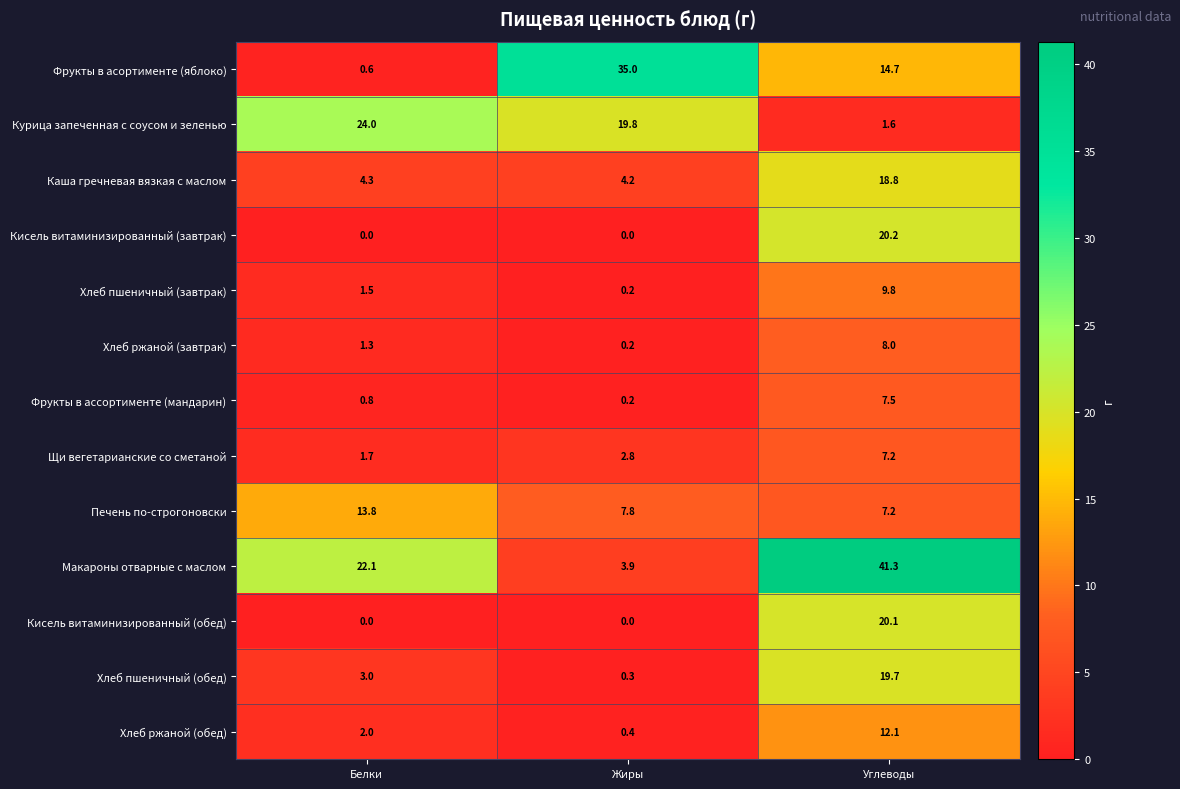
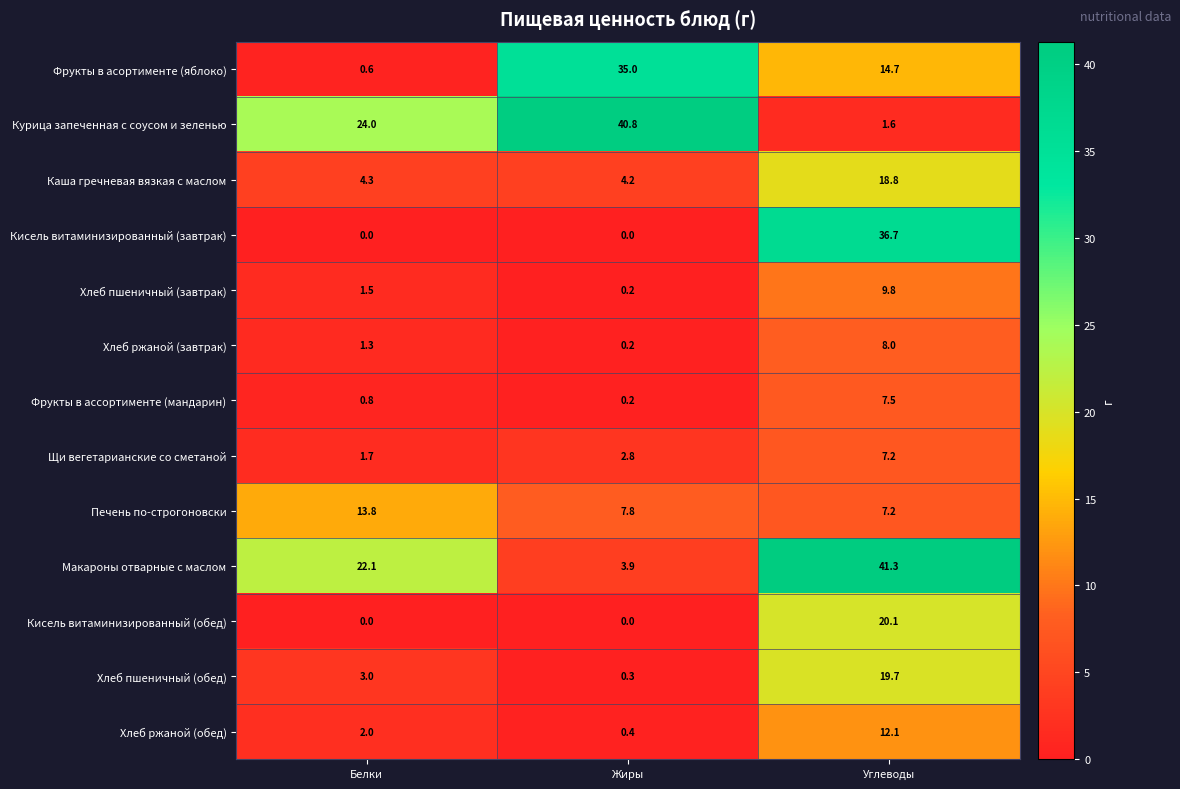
  {
    "Фрукты в асортименте (яблоко)": {
      "Белки": 0.6,
      "Жиры": 35.0,
      "Углеводы": 14.7
    },
    "Курица запеченная с соусом и зеленью": {
      "Белки": 24.0,
-     "Жиры": 19.8,
+     "Жиры": 40.8,
      "Углеводы": 1.6
    },
    "Каша гречневая вязкая с маслом": {
      "Белки": 4.3,
      "Жиры": 4.2,
      "Углеводы": 18.8
    },
    "Кисель витаминизированный (завтрак)": {
      "Белки": 0.0,
      "Жиры": 0.0,
-     "Углеводы": 20.2
+     "Углеводы": 36.7
    },
    "Хлеб пшеничный (завтрак)": {
      "Белки": 1.5,
      "Жиры": 0.2,
      "Углеводы": 9.8
    },
    "Хлеб ржаной (завтрак)": {
      "Белки": 1.3,
      "Жиры": 0.2,
      "Углеводы": 8.0
    },
    "Фрукты в ассортименте (мандарин)": {
      "Белки": 0.8,
      "Жиры": 0.2,
      "Углеводы": 7.5
    },
    "Щи вегетарианские со сметаной": {
      "Белки": 1.7,
      "Жиры": 2.8,
      "Углеводы": 7.2
    },
    "Печень по-строгоновски": {
      "Белки": 13.8,
      "Жиры": 7.8,
      "Углеводы": 7.2
    },
    "Макароны отварные с маслом": {
      "Белки": 22.1,
      "Жиры": 3.9,
      "Углеводы": 41.3
    },
    "Кисель витаминизированный (обед)": {
      "Белки": 0.0,
      "Жиры": 0.0,
      "Углеводы": 20.1
    },
    "Хлеб пшеничный (обед)": {
      "Белки": 3.0,
      "Жиры": 0.3,
      "Углеводы": 19.7
    },
    "Хлеб ржаной (обед)": {
      "Белки": 2.0,
      "Жиры": 0.4,
      "Углеводы": 12.1
    }
  }
